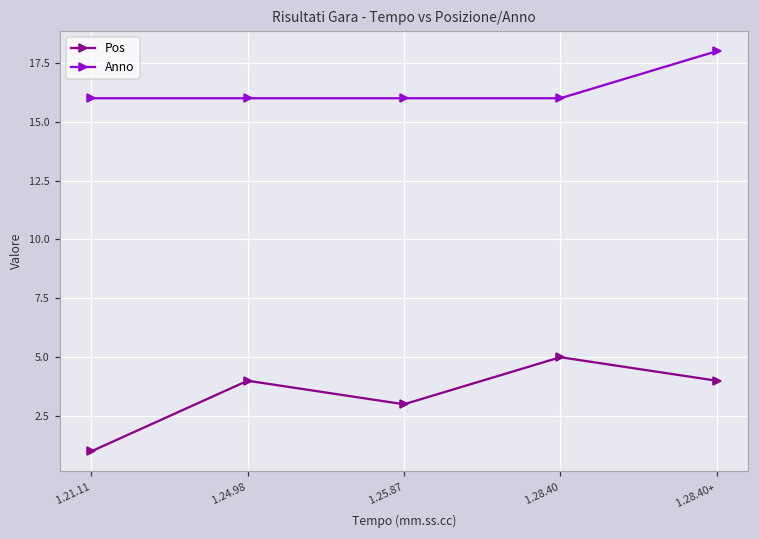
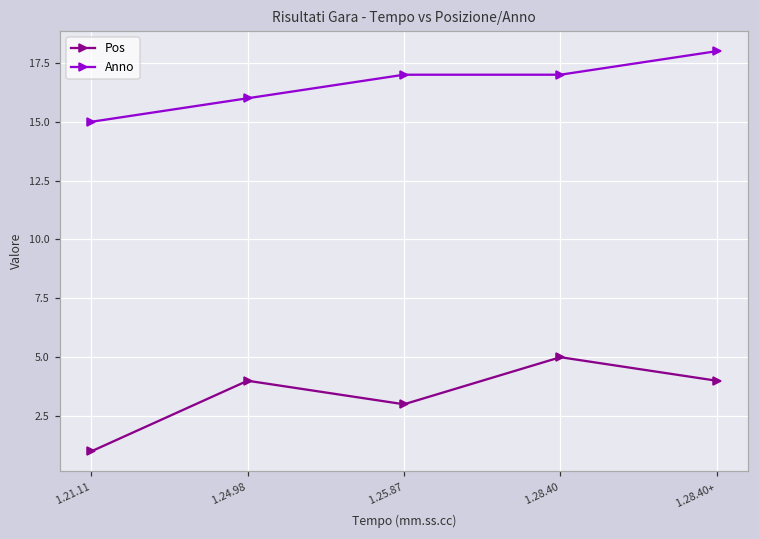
  {
    "Pos": {
      "1.21.11": 1,
      "1.24.98": 4,
      "1.25.87": 3,
      "1.28.40": 5,
      "1.28.40+": 4
    },
    "Anno": {
-     "1.21.11": 16,
+     "1.21.11": 15,
      "1.24.98": 16,
-     "1.25.87": 16,
-     "1.28.40": 16,
+     "1.25.87": 17,
+     "1.28.40": 17,
      "1.28.40+": 18
    }
  }
